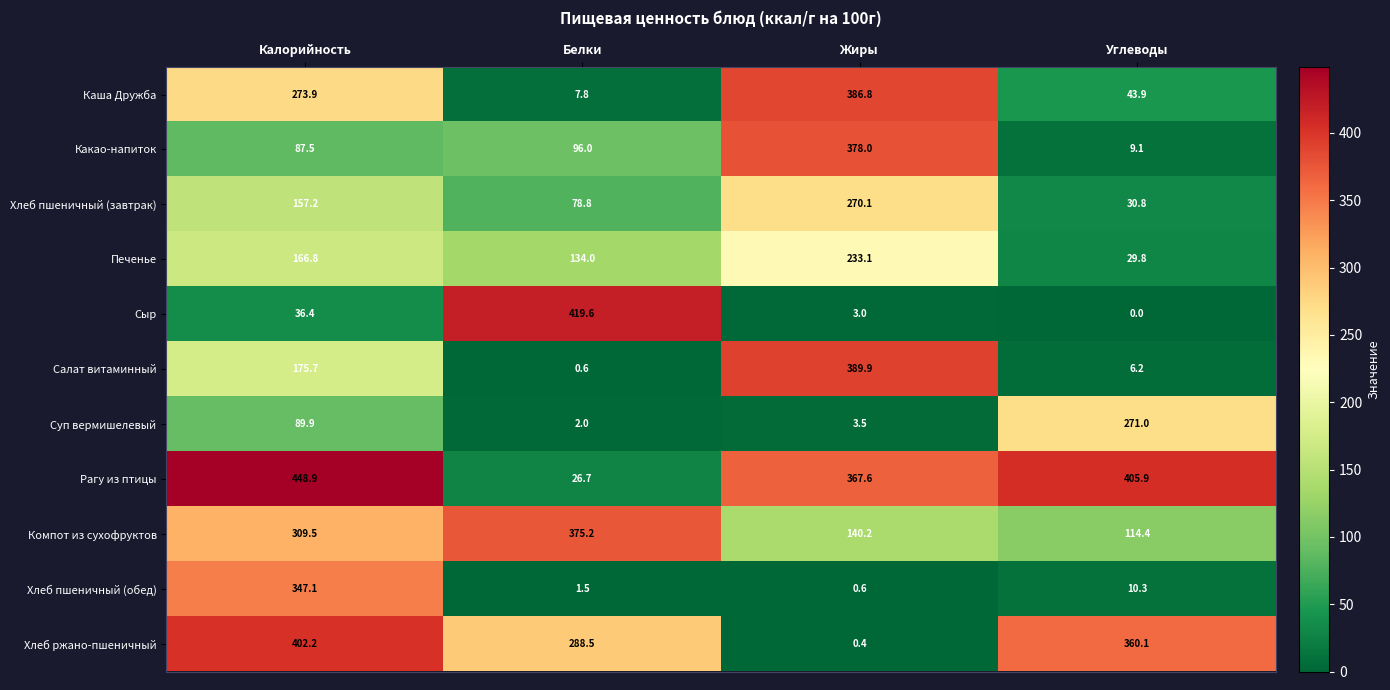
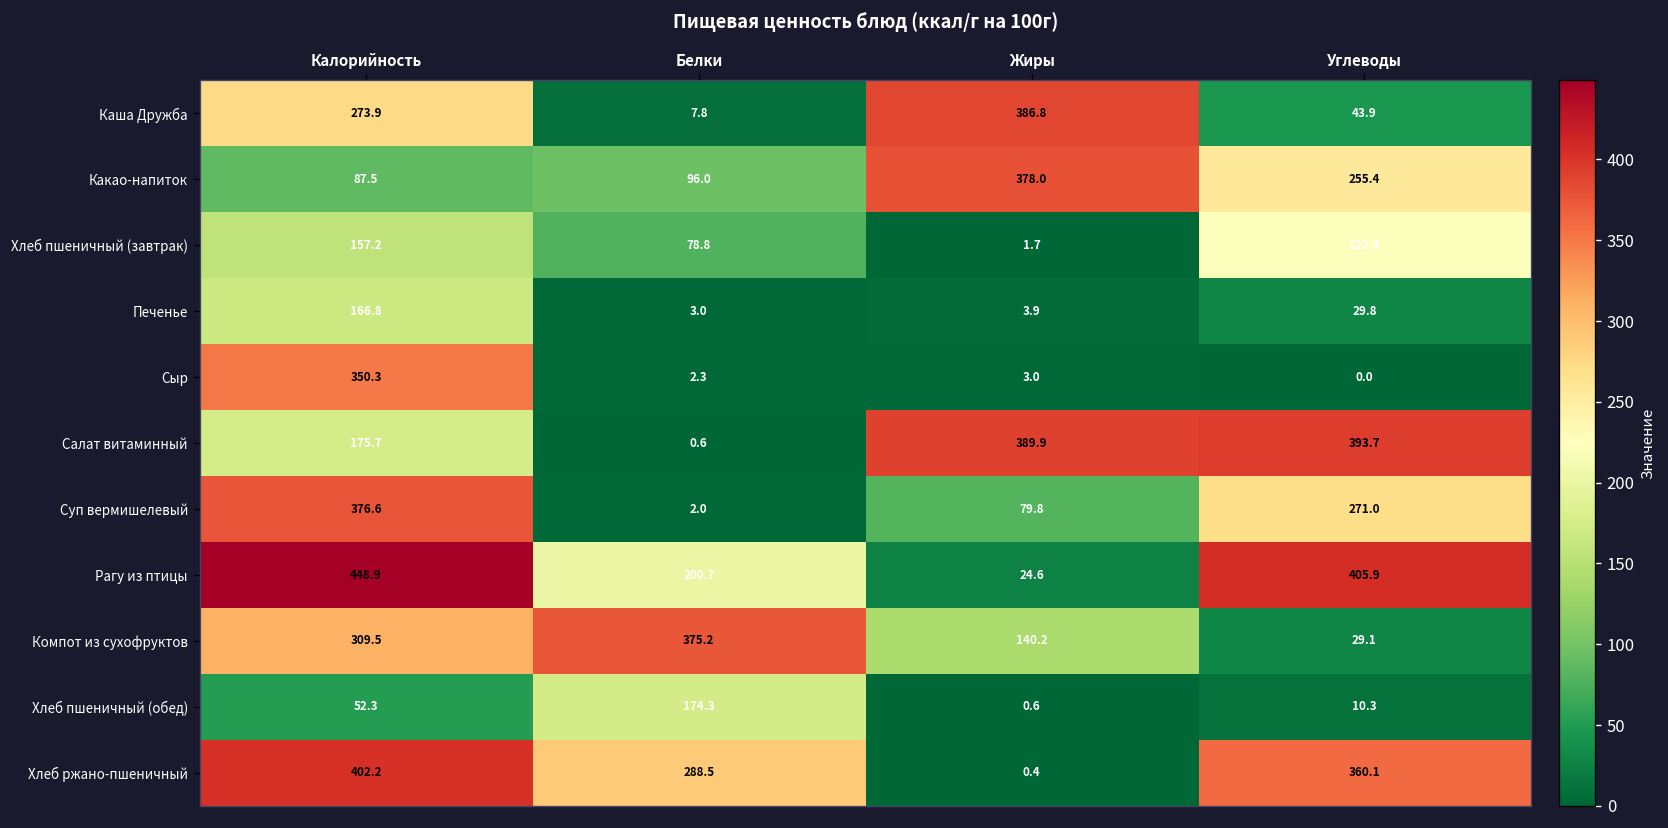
  {
    "Каша Дружба": {
      "Калорийность": 273.9,
      "Белки": 7.8,
      "Жиры": 386.8,
      "Углеводы": 43.9
    },
    "Какао-напиток": {
      "Калорийность": 87.5,
      "Белки": 96.0,
      "Жиры": 378.0,
-     "Углеводы": 9.1
+     "Углеводы": 255.4
    },
    "Хлеб пшеничный (завтрак)": {
      "Калорийность": 157.2,
      "Белки": 78.8,
-     "Жиры": 270.1,
-     "Углеводы": 30.8
+     "Жиры": 1.7,
+     "Углеводы": 222.4
    },
    "Печенье": {
      "Калорийность": 166.8,
-     "Белки": 134.0,
-     "Жиры": 233.1,
+     "Белки": 3.0,
+     "Жиры": 3.9,
      "Углеводы": 29.8
    },
    "Сыр": {
-     "Калорийность": 36.4,
-     "Белки": 419.6,
+     "Калорийность": 350.3,
+     "Белки": 2.3,
      "Жиры": 3.0,
      "Углеводы": 0.0
    },
    "Салат витаминный": {
      "Калорийность": 175.7,
      "Белки": 0.6,
      "Жиры": 389.9,
-     "Углеводы": 6.2
+     "Углеводы": 393.7
    },
    "Суп вермишелевый": {
-     "Калорийность": 89.9,
+     "Калорийность": 376.6,
      "Белки": 2.0,
-     "Жиры": 3.5,
+     "Жиры": 79.8,
      "Углеводы": 271.0
    },
    "Рагу из птицы": {
      "Калорийность": 448.9,
-     "Белки": 26.7,
-     "Жиры": 367.6,
+     "Белки": 200.7,
+     "Жиры": 24.6,
      "Углеводы": 405.9
    },
    "Компот из сухофруктов": {
      "Калорийность": 309.5,
      "Белки": 375.2,
      "Жиры": 140.2,
-     "Углеводы": 114.4
+     "Углеводы": 29.1
    },
    "Хлеб пшеничный (обед)": {
-     "Калорийность": 347.1,
-     "Белки": 1.5,
+     "Калорийность": 52.3,
+     "Белки": 174.3,
      "Жиры": 0.6,
      "Углеводы": 10.3
    },
    "Хлеб ржано-пшеничный": {
      "Калорийность": 402.2,
      "Белки": 288.5,
      "Жиры": 0.4,
      "Углеводы": 360.1
    }
  }
